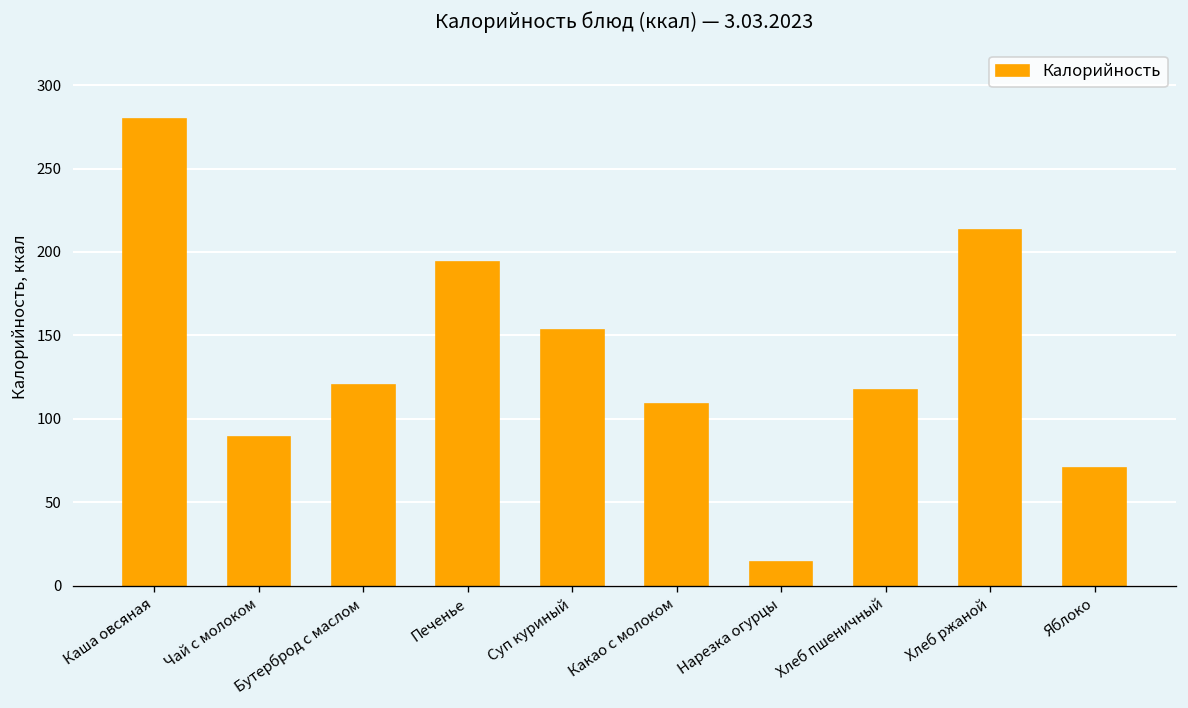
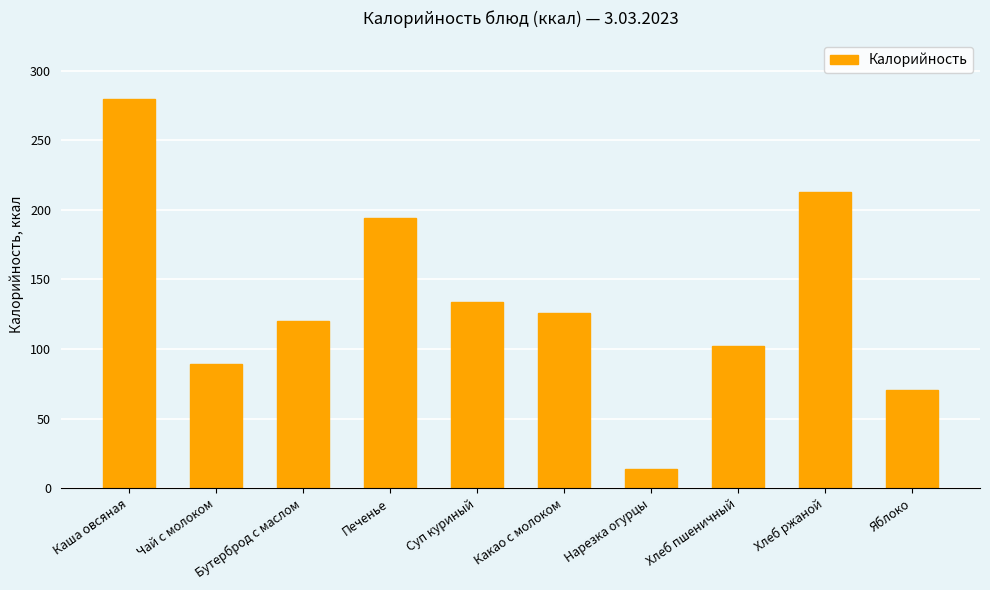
  {
    "Каша овсяная": 280,
    "Чай с молоком": 89,
    "Бутерброд с маслом": 120,
    "Печенье": 194,
-   "Суп куриный": 153,
-   "Какао с молоком": 109,
+   "Суп куриный": 134,
+   "Какао с молоком": 126,
    "Нарезка огурцы": 14,
-   "Хлеб пшеничный": 117,
+   "Хлеб пшеничный": 102,
    "Хлеб ржаной": 213,
    "Яблоко": 70
  }
